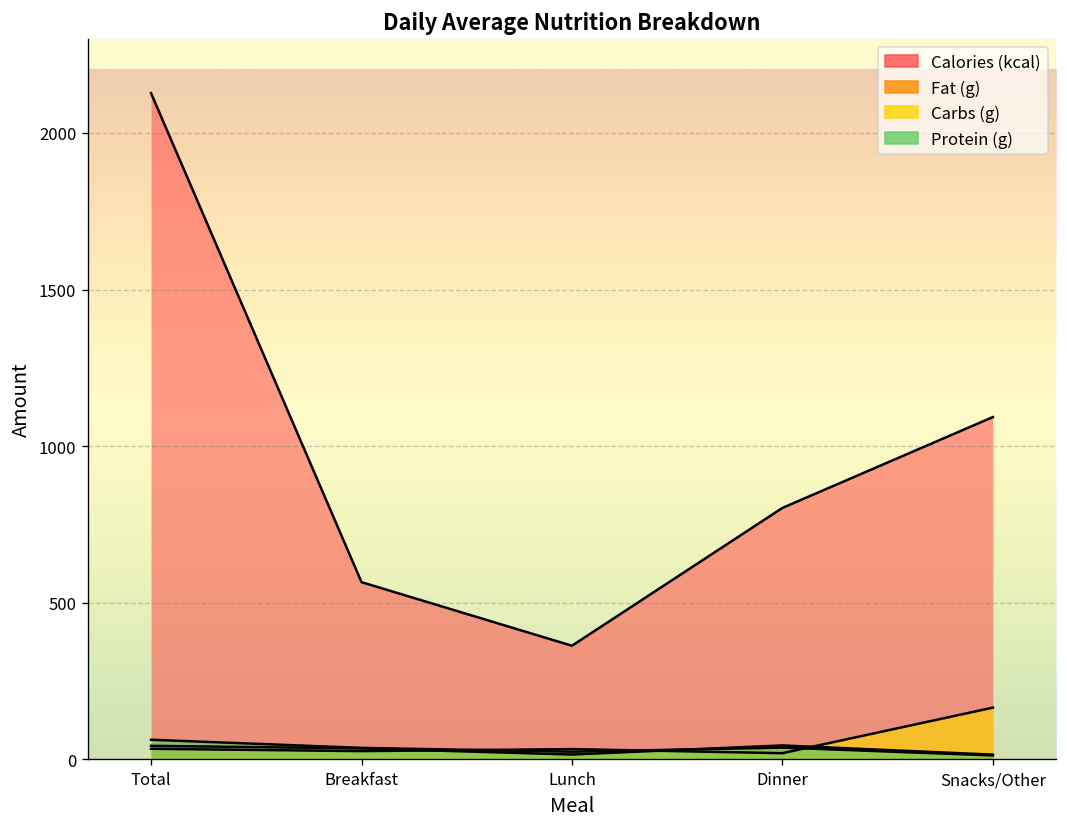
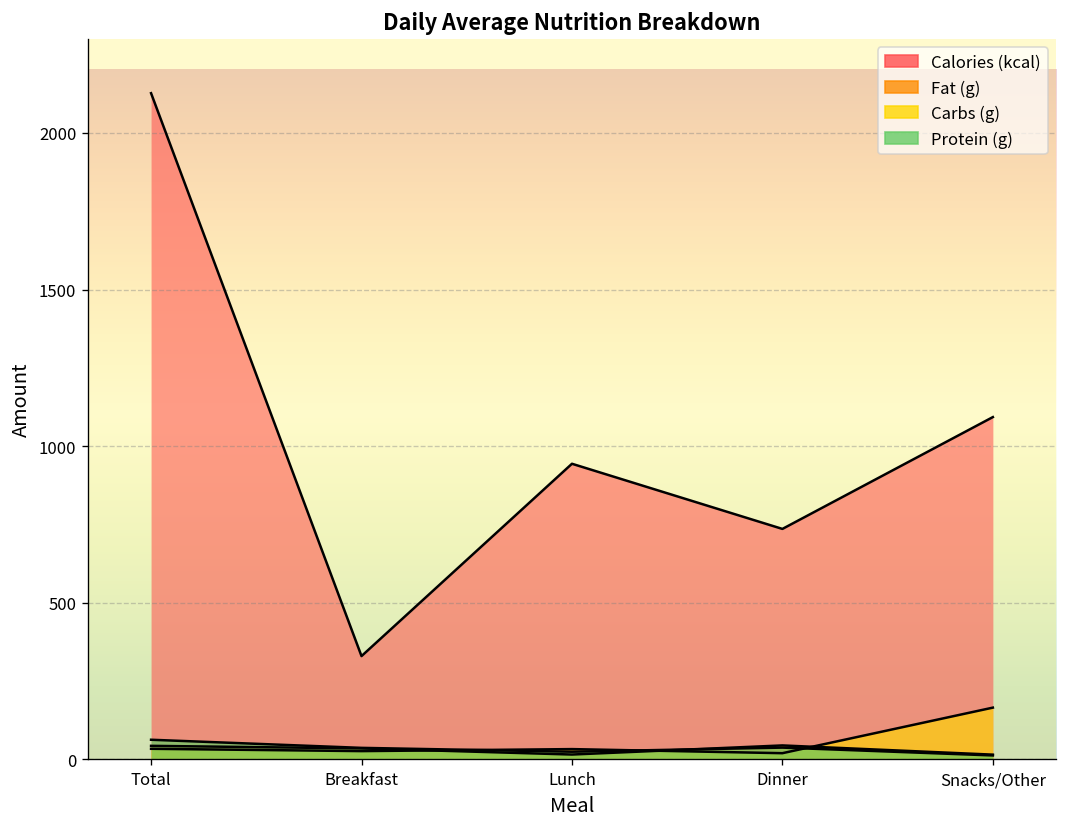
  {
    "Calories (kcal)": {
      "Total": 2130,
-     "Breakfast": 570,
-     "Lunch": 360,
-     "Dinner": 800,
+     "Breakfast": 330,
+     "Lunch": 940,
+     "Dinner": 740,
      "Snacks/Other": 1090
    },
    "Carbs (g)": {
      "Dinner": 20,
      "Snacks/Other": 170
    },
    "Protein (g)": {
      "Total": 60
    }
  }
